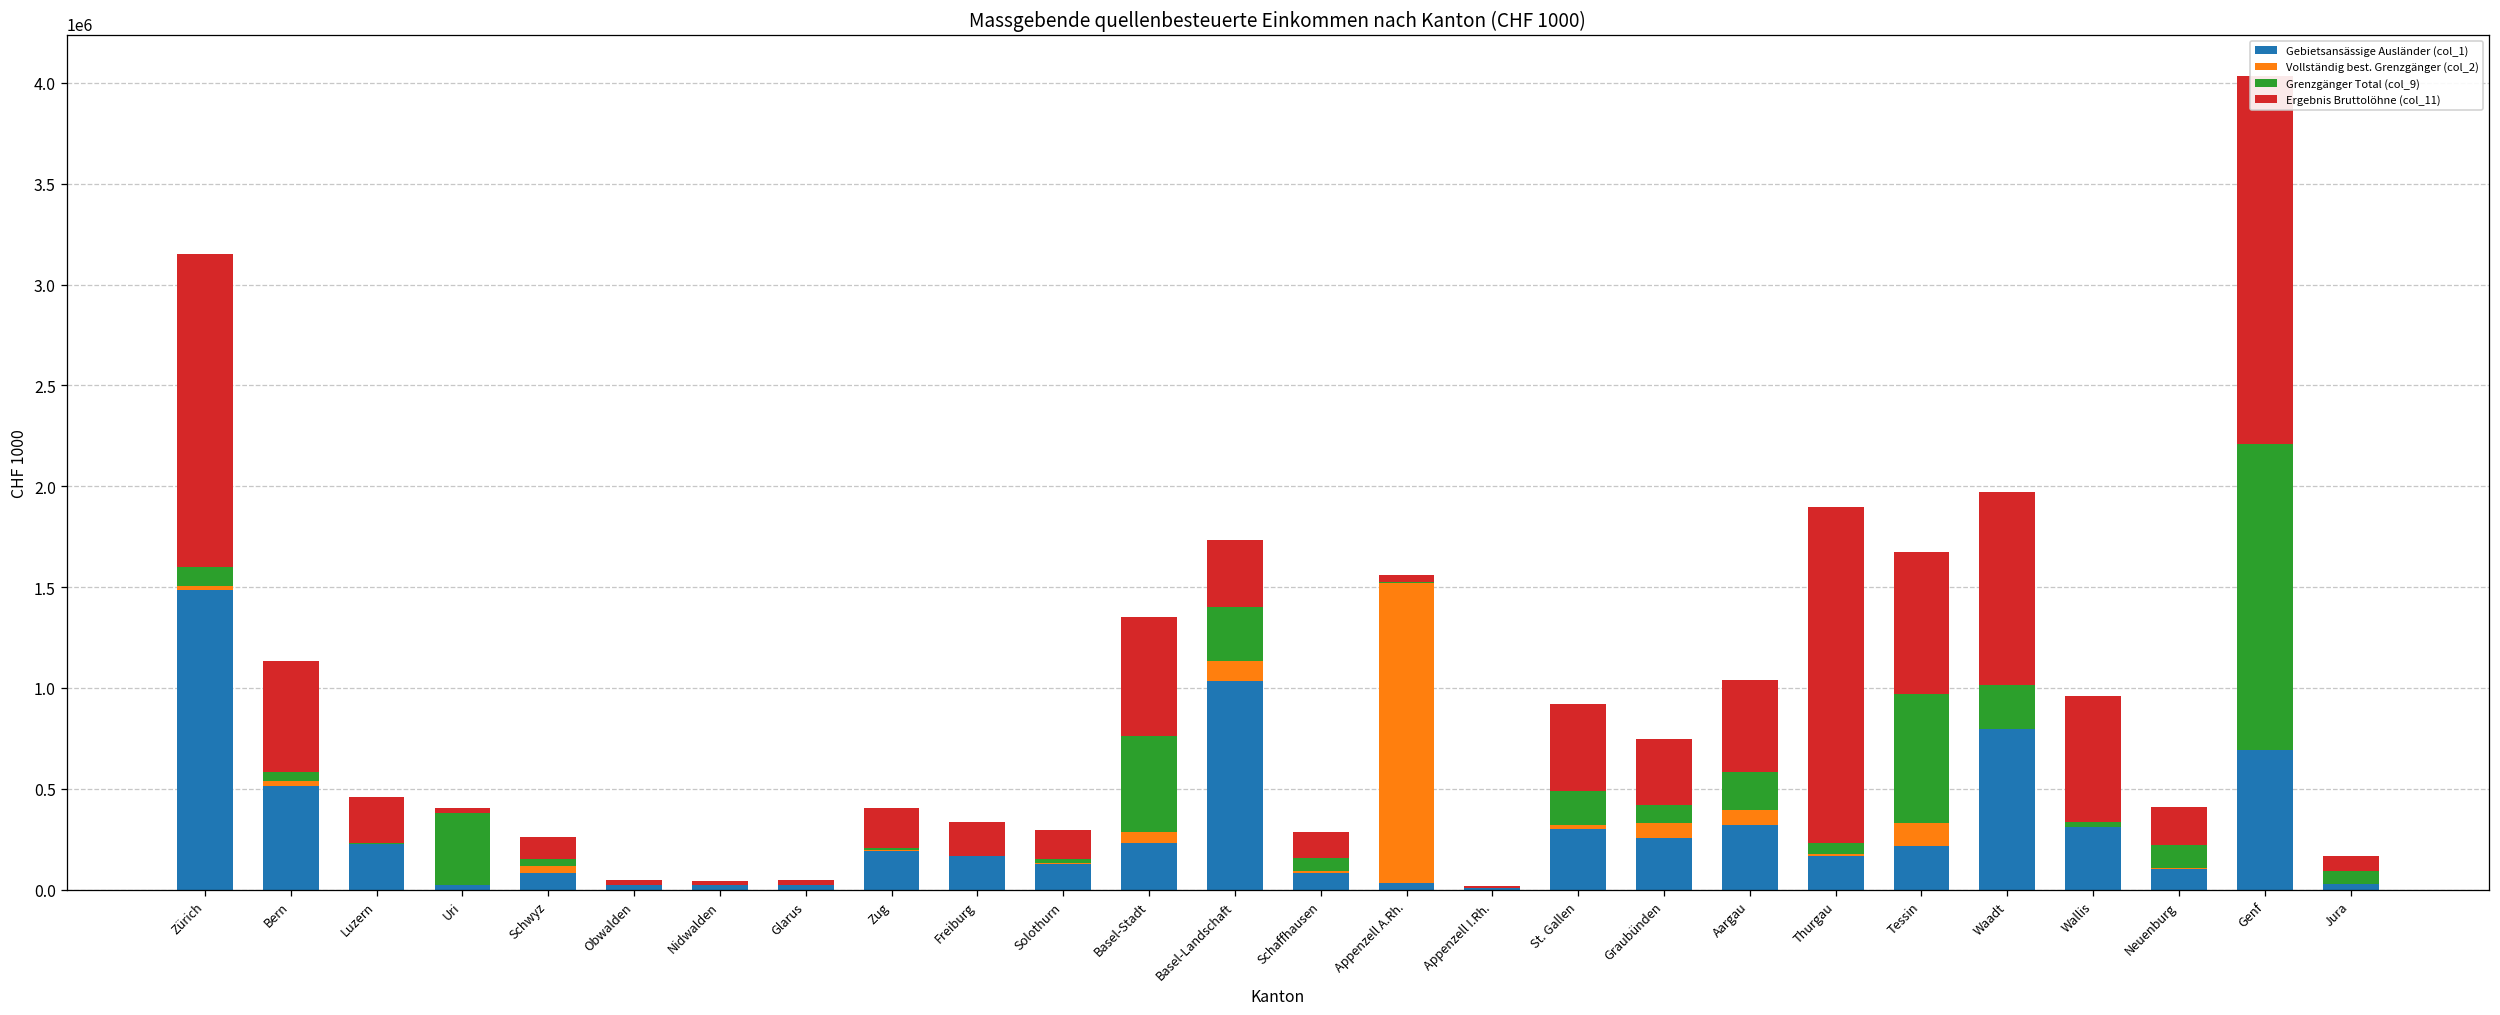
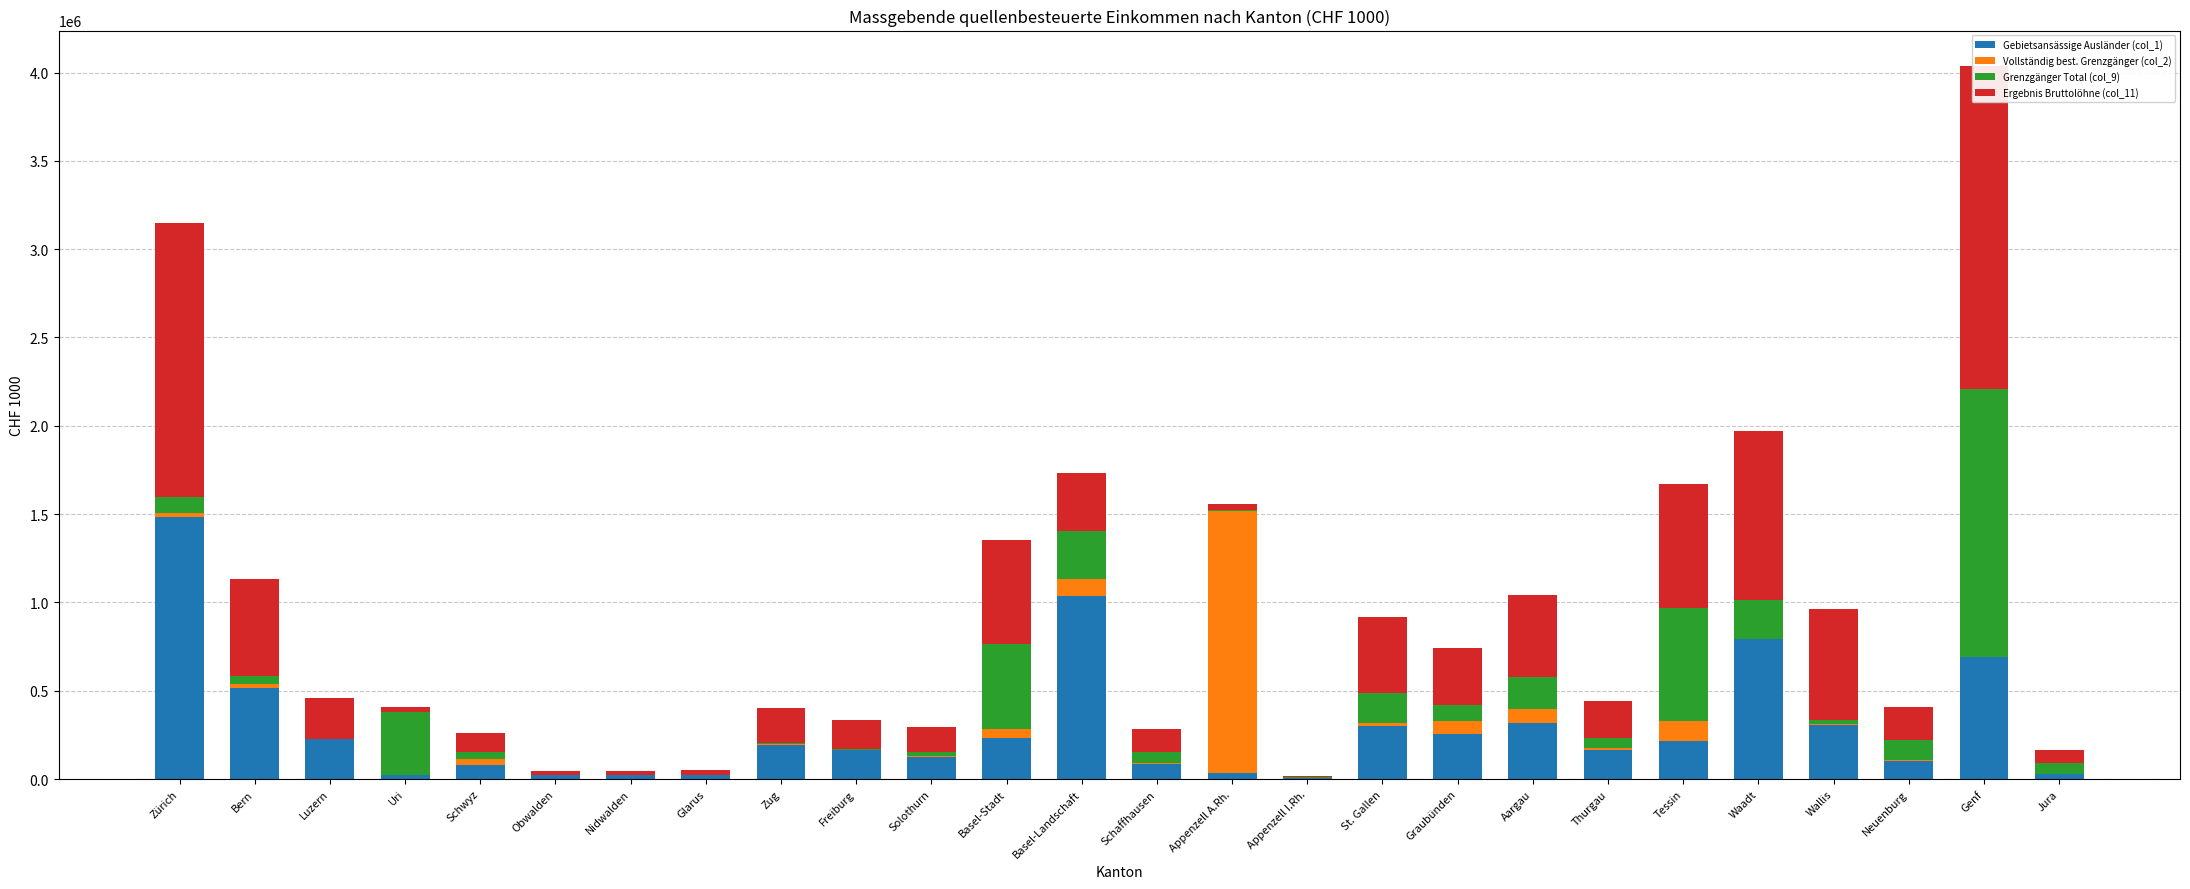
  {
    "Gebietsansässige Ausländer (col_1)": {
      "Zürich": 1480000,
      "Bern": 510000,
      "Luzern": 230000,
      "Uri": 20000,
      "Schwyz": 80000,
      "Obwalden": 20000,
      "Nidwalden": 20000,
      "Glarus": 20000,
      "Zug": 190000,
      "Freiburg": 170000,
      "Solothurn": 130000,
      "Basel-Stadt": 230000,
      "Basel-Landschaft": 1030000,
      "Schaffhausen": 80000,
      "Appenzell A.Rh.": 30000,
      "St. Gallen": 300000,
      "Graubünden": 260000,
      "Aargau": 320000,
      "Thurgau": 170000,
      "Tessin": 220000,
      "Waadt": 790000,
      "Wallis": 310000,
      "Neuenburg": 100000,
      "Genf": 690000,
      "Jura": 30000
    },
    "Vollständig best. Grenzgänger (col_2)": {
      "Zürich": 20000,
      "Bern": 30000,
      "Uri": 0,
      "Schwyz": 30000,
      "Freiburg": 0,
      "Basel-Stadt": 50000,
      "Basel-Landschaft": 100000,
      "Appenzell A.Rh.": 1490000,
      "St. Gallen": 20000,
      "Graubünden": 70000,
      "Aargau": 70000,
      "Tessin": 110000,
      "Waadt": 0,
      "Genf": 0
    },
    "Grenzgänger Total (col_9)": {
      "Zürich": 90000,
      "Bern": 40000,
      "Uri": 360000,
      "Schwyz": 40000,
      "Solothurn": 20000,
      "Basel-Stadt": 480000,
      "Basel-Landschaft": 270000,
      "Schaffhausen": 60000,
      "St. Gallen": 170000,
      "Graubünden": 90000,
      "Aargau": 190000,
      "Thurgau": 60000,
      "Tessin": 640000,
      "Waadt": 220000,
      "Wallis": 20000,
      "Neuenburg": 120000,
      "Genf": 1520000,
      "Jura": 60000
    },
    "Ergebnis Bruttolöhne (col_11)": {
      "Zürich": 1550000,
      "Bern": 550000,
      "Luzern": 230000,
      "Uri": 20000,
      "Schwyz": 110000,
      "Obwalden": 20000,
      "Nidwalden": 20000,
      "Glarus": 20000,
      "Zug": 200000,
      "Freiburg": 170000,
      "Solothurn": 140000,
      "Basel-Stadt": 590000,
      "Basel-Landschaft": 330000,
      "Schaffhausen": 130000,
      "Appenzell A.Rh.": 40000,
      "St. Gallen": 430000,
      "Graubünden": 330000,
      "Aargau": 460000,
-     "Thurgau": 1660000,
+     "Thurgau": 210000,
      "Tessin": 700000,
      "Waadt": 960000,
      "Wallis": 630000,
      "Neuenburg": 190000,
      "Jura": 70000
    }
  }
